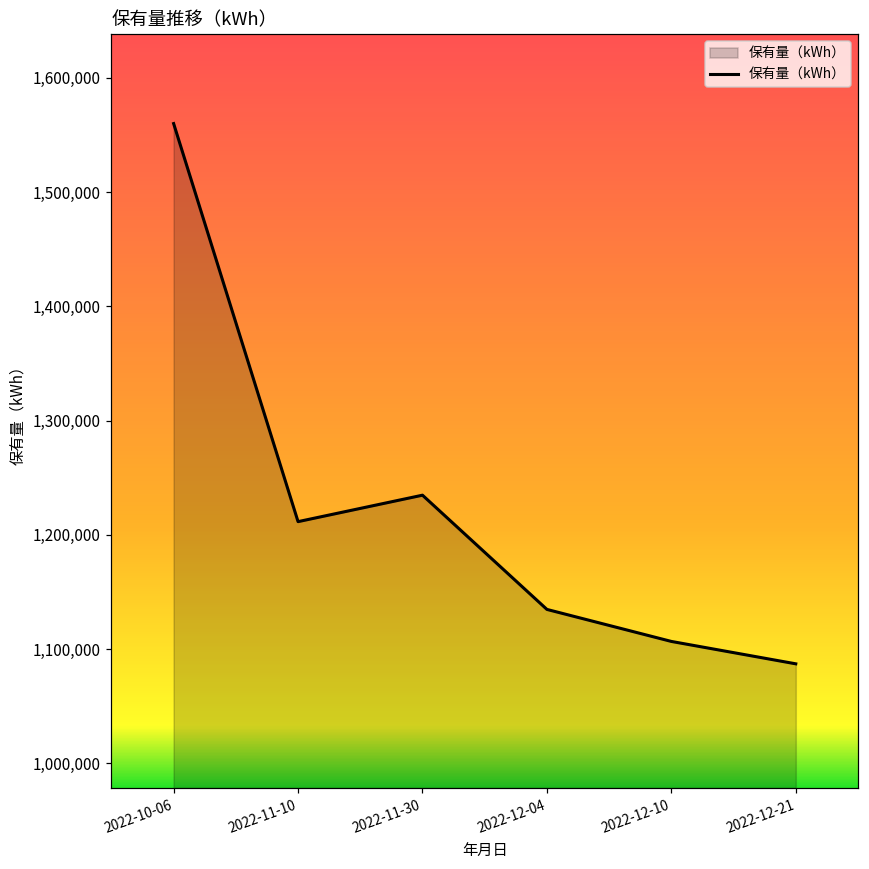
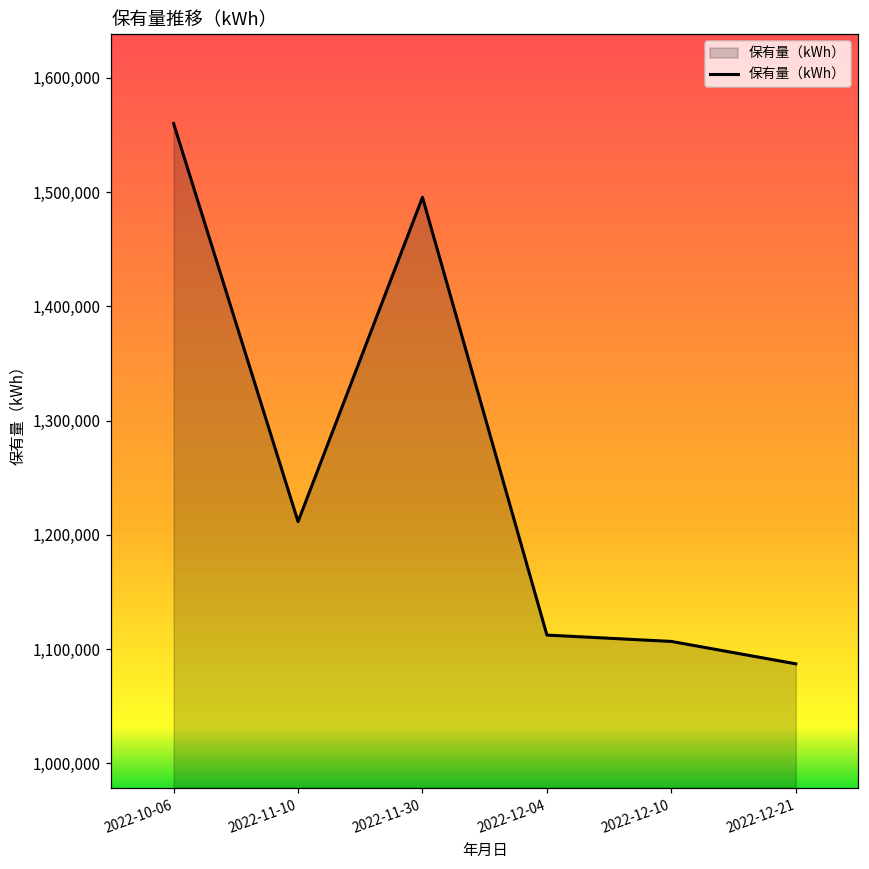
  {
    "2022-10-06": "1,560,000",
    "2022-11-10": "1,212,000",
-   "2022-11-30": "1,235,000",
-   "2022-12-04": "1,135,000",
+   "2022-11-30": "1,495,000",
+   "2022-12-04": "1,112,000",
    "2022-12-10": "1,107,000",
    "2022-12-21": "1,087,000"
  }
